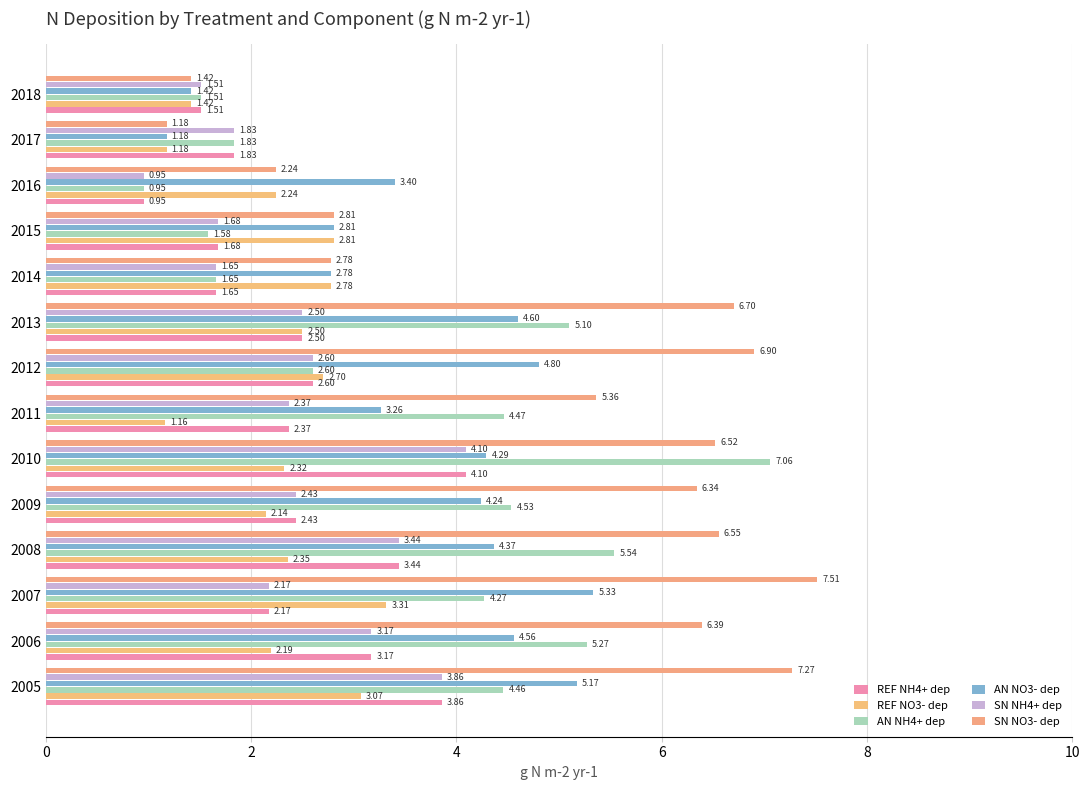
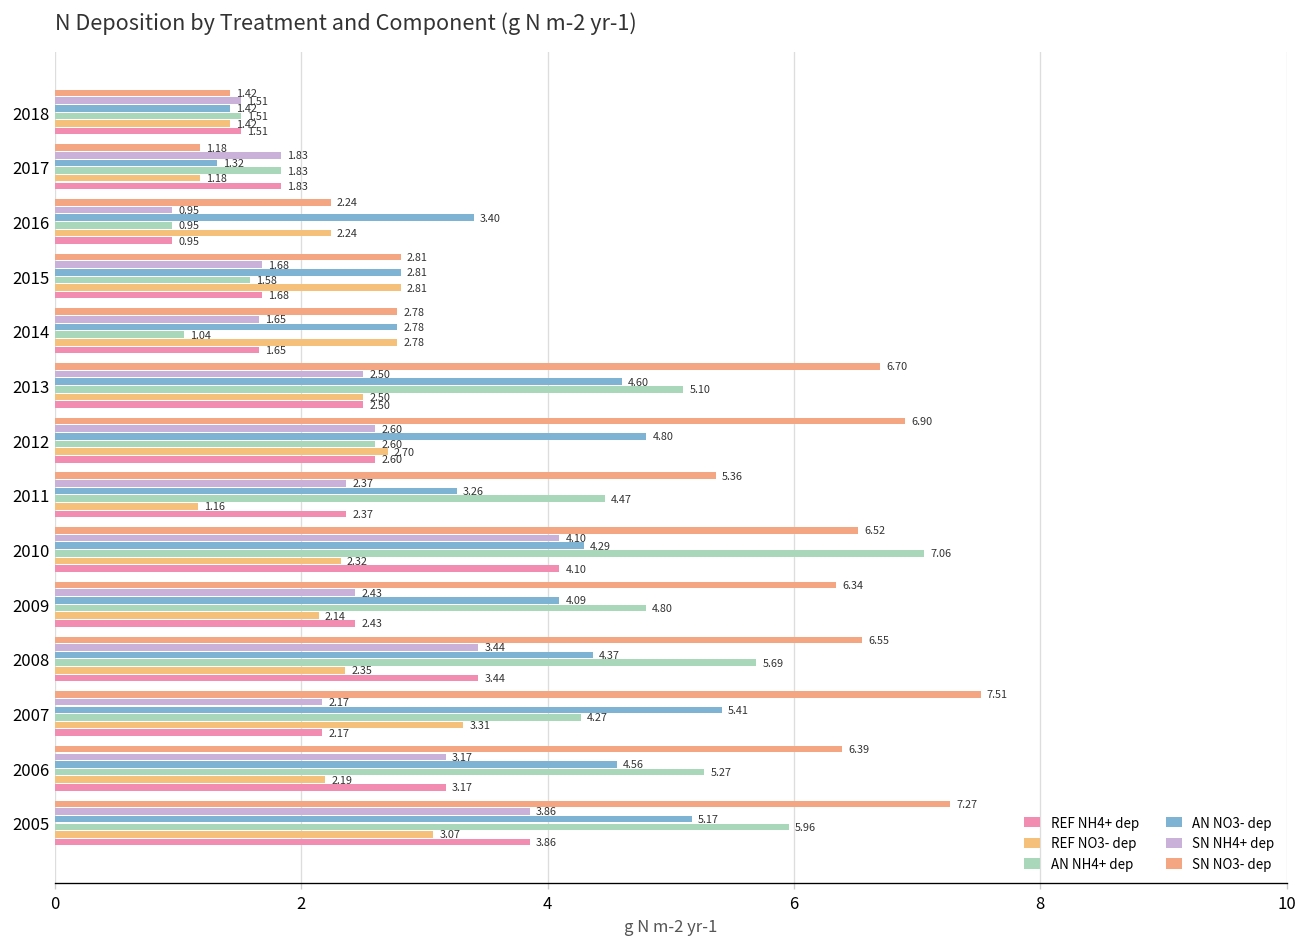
  {
    "AN NH4+ dep": {
      "2018": 1.51,
      "2017": 1.83,
      "2016": 0.95,
      "2015": 1.58,
-     "2014": 1.65,
+     "2014": 1.04,
      "2013": 5.10,
      "2012": 2.60,
      "2011": 4.47,
      "2010": 7.06,
-     "2009": 4.53,
-     "2008": 5.54,
+     "2009": 4.80,
+     "2008": 5.69,
      "2007": 4.27,
      "2006": 5.27,
-     "2005": 4.46
+     "2005": 5.96
    },
    "AN NO3- dep": {
      "2018": 1.42,
-     "2017": 1.18,
+     "2017": 1.32,
      "2016": 3.40,
      "2015": 2.81,
      "2014": 2.78,
      "2013": 4.60,
      "2012": 4.80,
      "2011": 3.26,
      "2010": 4.29,
-     "2009": 4.24,
+     "2009": 4.09,
      "2008": 4.37,
-     "2007": 5.33,
+     "2007": 5.41,
      "2006": 4.56,
      "2005": 5.17
    },
    "SN NH4+ dep": {
      "2018": 1.51,
      "2017": 1.83,
      "2016": 0.95,
      "2015": 1.68,
      "2014": 1.65,
      "2013": 2.50,
      "2012": 2.60,
      "2011": 2.37,
      "2010": 4.10,
      "2009": 2.43,
      "2008": 3.44,
      "2007": 2.17,
      "2006": 3.17,
      "2005": 3.86
    }
  }
